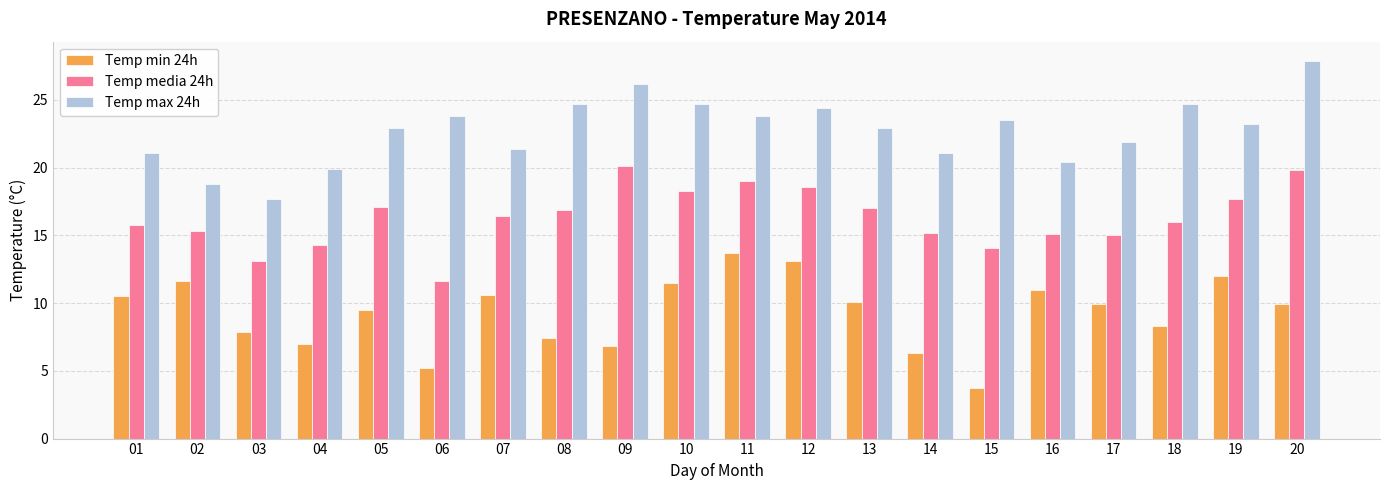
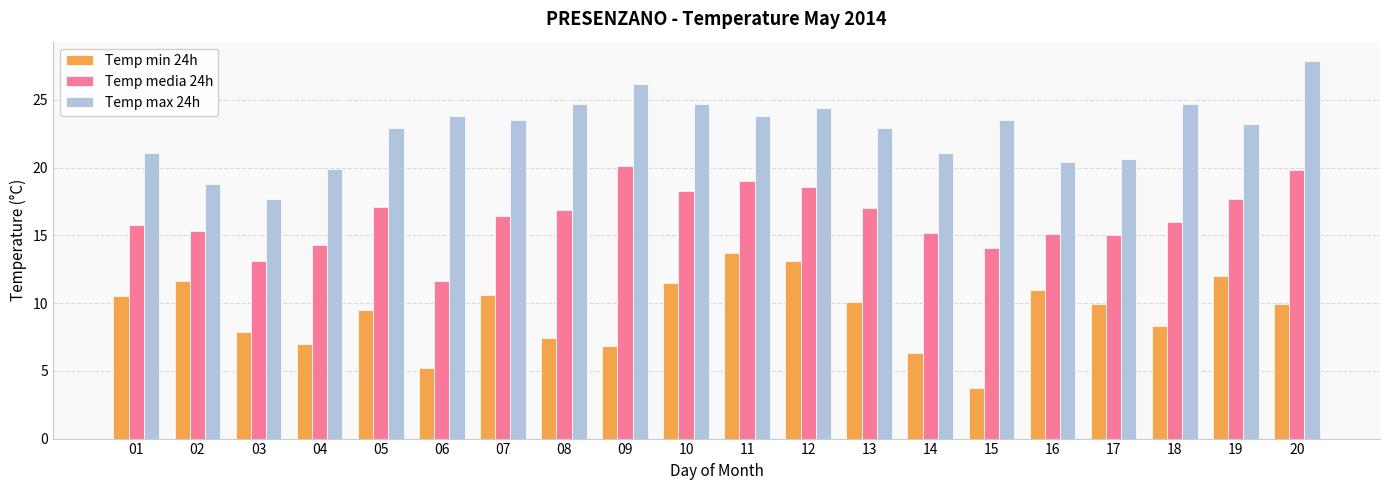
  {
    "Temp min 24h": {
      "01": 10.5,
      "02": 11.6,
      "03": 7.9,
      "04": 7.0,
      "05": 9.5,
      "06": 5.2,
      "07": 10.6,
      "08": 7.4,
      "09": 6.8,
      "10": 11.5,
      "11": 13.7,
      "12": 13.1,
      "13": 10.1,
      "14": 6.3,
      "15": 3.7,
      "16": 11.0,
      "17": 9.9,
      "18": 8.3,
      "19": 12.0,
      "20": 9.9
    },
    "Temp media 24h": {
      "01": 15.8,
      "02": 15.3,
      "03": 13.1,
      "04": 14.3,
      "05": 17.1,
      "06": 11.6,
      "07": 16.4,
      "08": 16.9,
      "09": 20.1,
      "10": 18.3,
      "11": 19.0,
      "12": 18.6,
      "13": 17.0,
      "14": 15.2,
      "15": 14.1,
      "16": 15.1,
      "17": 15.0,
      "18": 16.0,
      "19": 17.7,
      "20": 19.8
    },
    "Temp max 24h": {
      "01": 21.1,
      "02": 18.8,
      "03": 17.7,
      "04": 19.9,
      "05": 22.9,
      "06": 23.8,
-     "07": 21.4,
+     "07": 23.5,
      "08": 24.7,
      "09": 26.2,
      "10": 24.7,
      "11": 23.8,
      "12": 24.4,
      "13": 22.9,
      "14": 21.1,
      "15": 23.5,
      "16": 20.4,
-     "17": 21.9,
+     "17": 20.6,
      "18": 24.7,
      "19": 23.2,
      "20": 27.9
    }
  }
